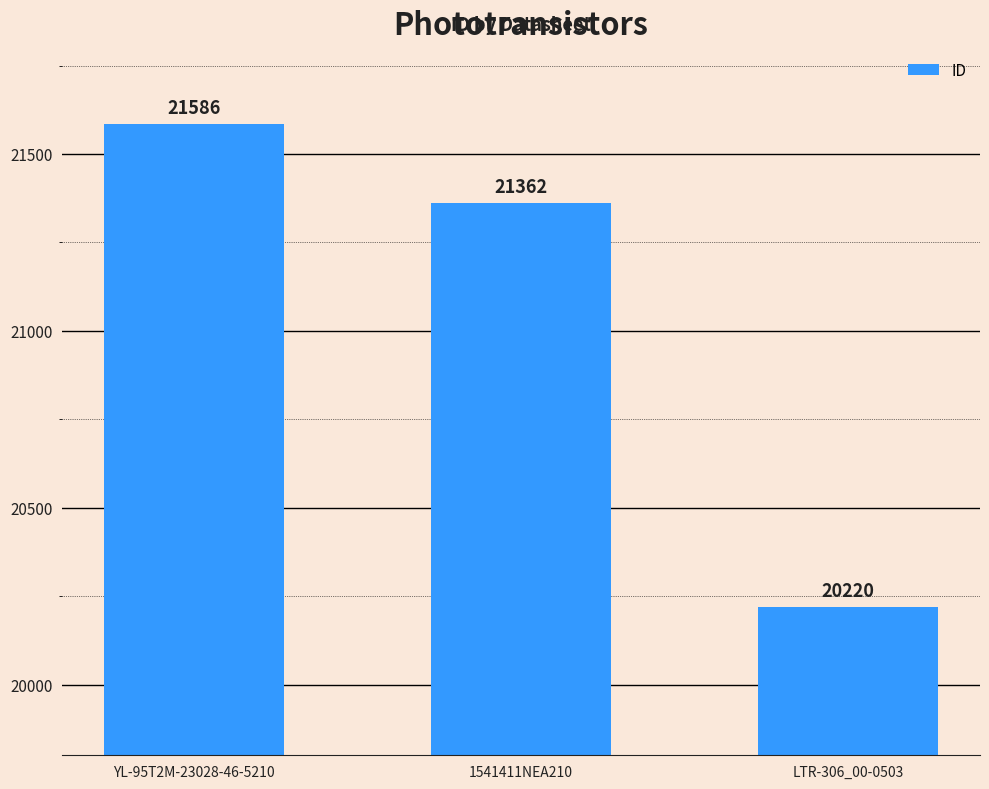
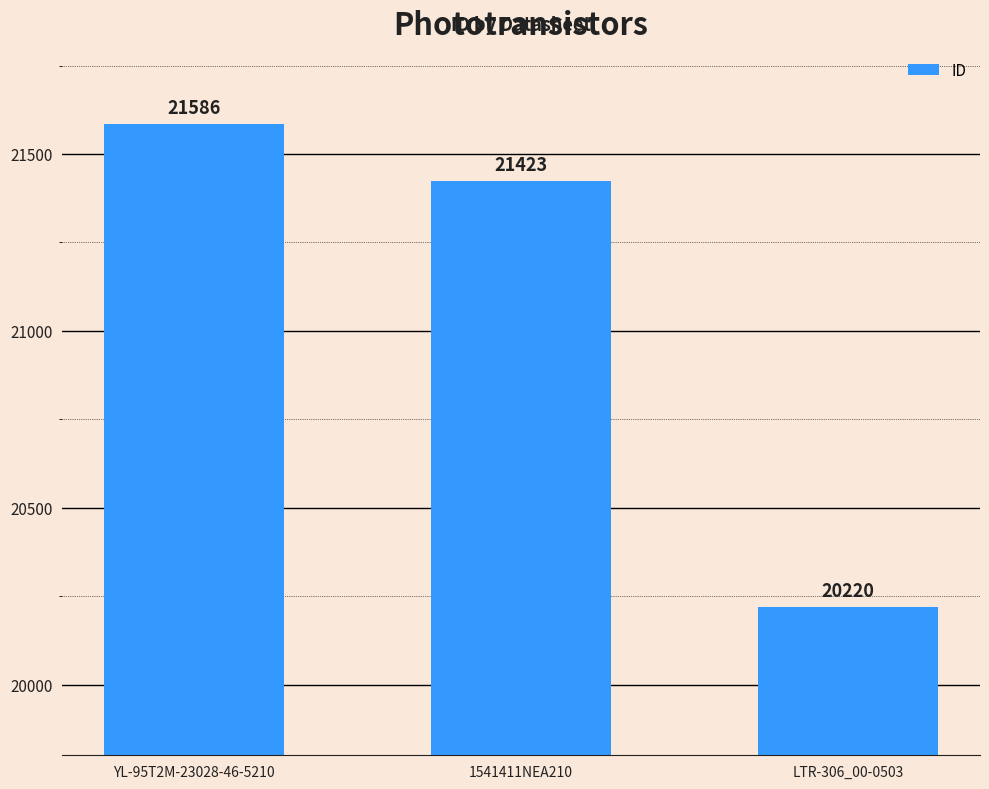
  {
    "YL-95T2M-23028-46-5210": 21586,
-   "1541411NEA210": 21362,
+   "1541411NEA210": 21423,
    "LTR-306_00-0503": 20220
  }
